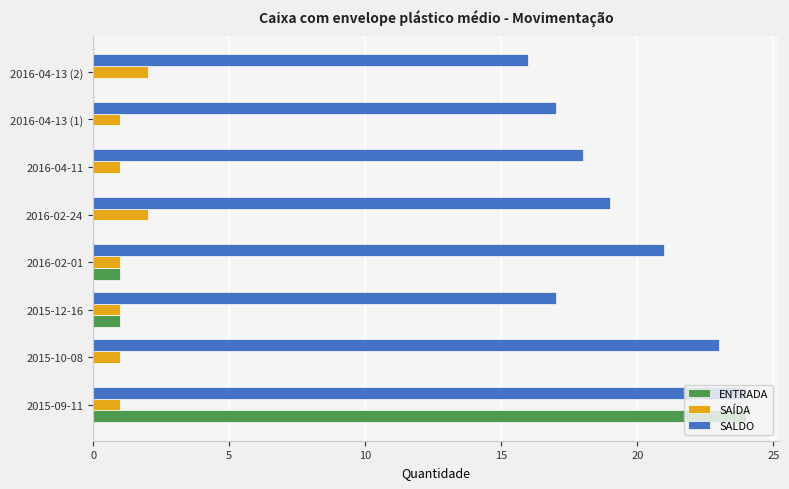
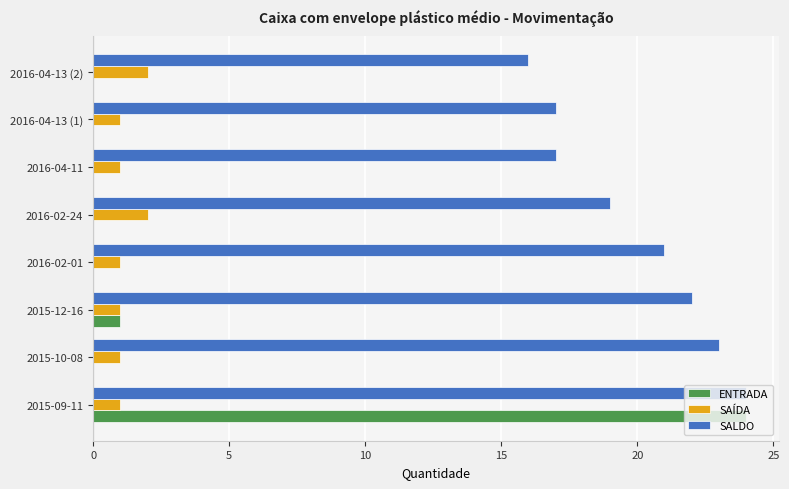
  {
    "ENTRADA": {
      "2016-04-13 (2)": 0,
      "2016-04-13 (1)": 0,
      "2016-04-11": 0,
      "2016-02-24": 0,
-     "2016-02-01": 1,
+     "2016-02-01": 0,
      "2015-12-16": 1,
      "2015-10-08": 0
    },
    "SAÍDA": {
      "2016-04-13 (2)": 2,
      "2016-04-13 (1)": 1,
      "2016-04-11": 1,
      "2016-02-24": 2,
      "2016-02-01": 1,
      "2015-12-16": 1,
      "2015-10-08": 1,
      "2015-09-11": 1
    },
    "SALDO": {
      "2016-04-13 (2)": 16,
      "2016-04-13 (1)": 17,
-     "2016-04-11": 18,
+     "2016-04-11": 17,
      "2016-02-24": 19,
      "2016-02-01": 21,
-     "2015-12-16": 17,
+     "2015-12-16": 22,
      "2015-10-08": 23
    }
  }
